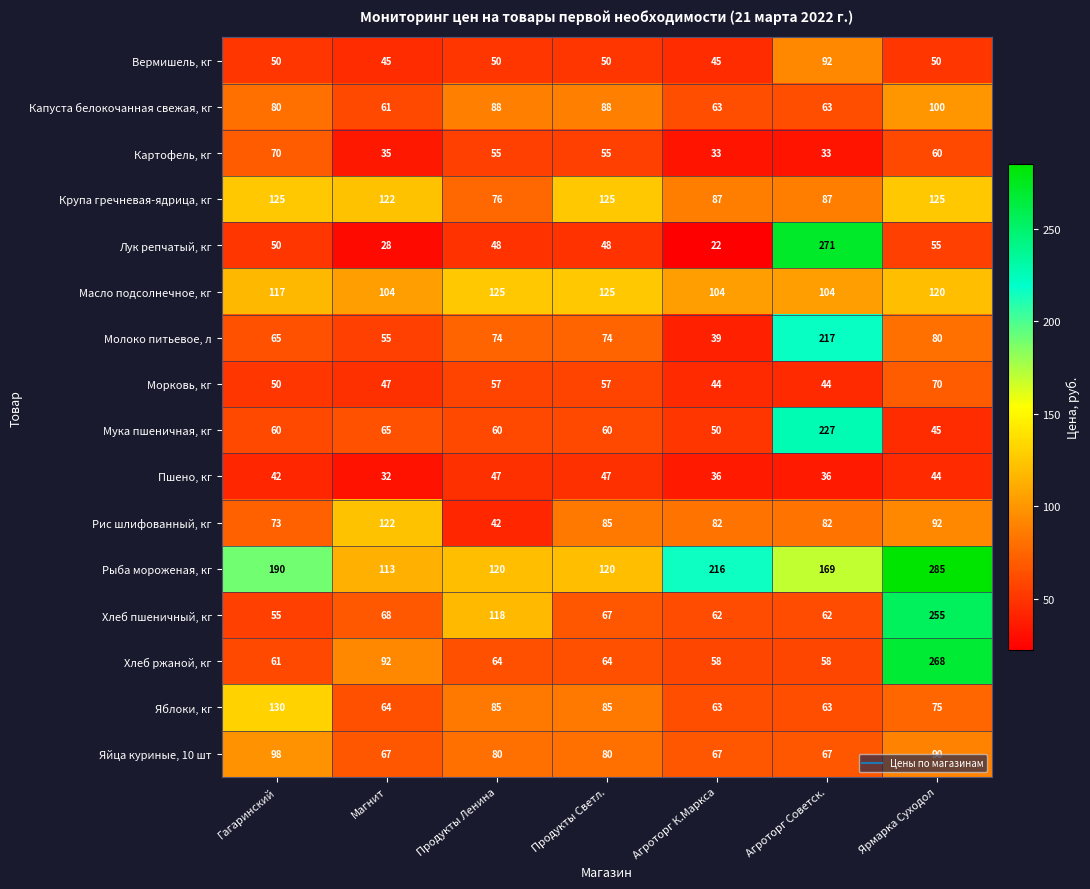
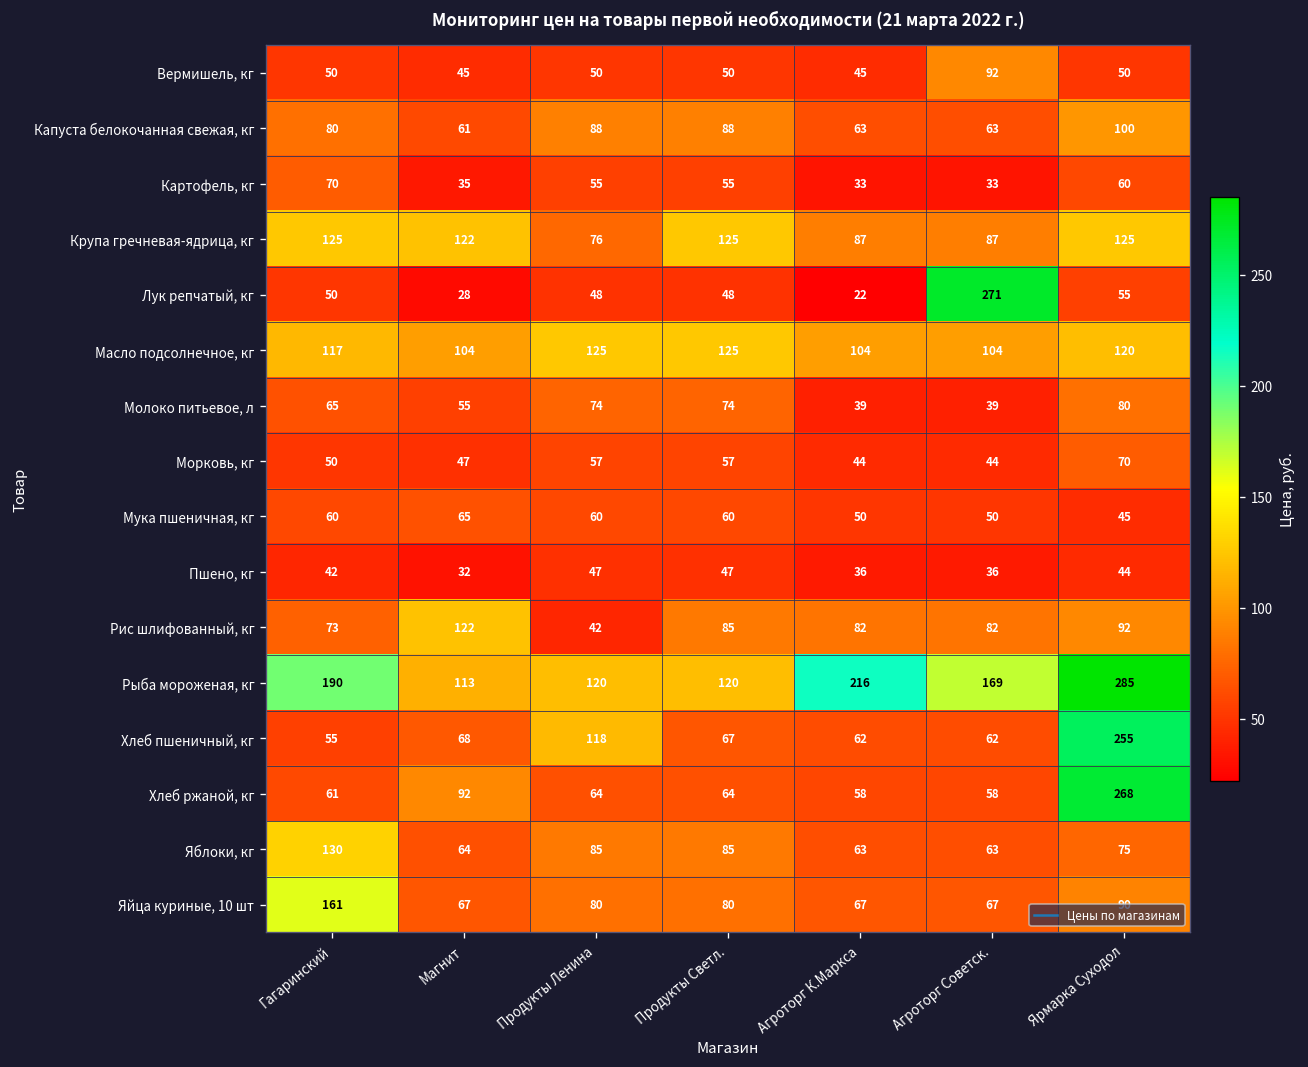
  {
    "Вермишель, кг": {
      "Гагаринский": 50,
      "Магнит": 45,
      "Продукты Ленина": 50,
      "Продукты Светл.": 50,
      "Агроторг К.Маркса": 45,
      "Агроторг Советск.": 92,
      "Ярмарка Суходол": 50
    },
    "Капуста белокочанная свежая, кг": {
      "Гагаринский": 80,
      "Магнит": 61,
      "Продукты Ленина": 88,
      "Продукты Светл.": 88,
      "Агроторг К.Маркса": 63,
      "Агроторг Советск.": 63,
      "Ярмарка Суходол": 100
    },
    "Картофель, кг": {
      "Гагаринский": 70,
      "Магнит": 35,
      "Продукты Ленина": 55,
      "Продукты Светл.": 55,
      "Агроторг К.Маркса": 33,
      "Агроторг Советск.": 33,
      "Ярмарка Суходол": 60
    },
    "Крупа гречневая-ядрица, кг": {
      "Гагаринский": 125,
      "Магнит": 122,
      "Продукты Ленина": 76,
      "Продукты Светл.": 125,
      "Агроторг К.Маркса": 87,
      "Агроторг Советск.": 87,
      "Ярмарка Суходол": 125
    },
    "Лук репчатый, кг": {
      "Гагаринский": 50,
      "Магнит": 28,
      "Продукты Ленина": 48,
      "Продукты Светл.": 48,
      "Агроторг К.Маркса": 22,
      "Агроторг Советск.": 271,
      "Ярмарка Суходол": 55
    },
    "Масло подсолнечное, кг": {
      "Гагаринский": 117,
      "Магнит": 104,
      "Продукты Ленина": 125,
      "Продукты Светл.": 125,
      "Агроторг К.Маркса": 104,
      "Агроторг Советск.": 104,
      "Ярмарка Суходол": 120
    },
    "Молоко питьевое, л": {
      "Гагаринский": 65,
      "Магнит": 55,
      "Продукты Ленина": 74,
      "Продукты Светл.": 74,
      "Агроторг К.Маркса": 39,
-     "Агроторг Советск.": 217,
+     "Агроторг Советск.": 39,
      "Ярмарка Суходол": 80
    },
    "Морковь, кг": {
      "Гагаринский": 50,
      "Магнит": 47,
      "Продукты Ленина": 57,
      "Продукты Светл.": 57,
      "Агроторг К.Маркса": 44,
      "Агроторг Советск.": 44,
      "Ярмарка Суходол": 70
    },
    "Мука пшеничная, кг": {
      "Гагаринский": 60,
      "Магнит": 65,
      "Продукты Ленина": 60,
      "Продукты Светл.": 60,
      "Агроторг К.Маркса": 50,
-     "Агроторг Советск.": 227,
+     "Агроторг Советск.": 50,
      "Ярмарка Суходол": 45
    },
    "Пшено, кг": {
      "Гагаринский": 42,
      "Магнит": 32,
      "Продукты Ленина": 47,
      "Продукты Светл.": 47,
      "Агроторг К.Маркса": 36,
      "Агроторг Советск.": 36,
      "Ярмарка Суходол": 44
    },
    "Рис шлифованный, кг": {
      "Гагаринский": 73,
      "Магнит": 122,
      "Продукты Ленина": 42,
      "Продукты Светл.": 85,
      "Агроторг К.Маркса": 82,
      "Агроторг Советск.": 82,
      "Ярмарка Суходол": 92
    },
    "Рыба мороженая, кг": {
      "Гагаринский": 190,
      "Магнит": 113,
      "Продукты Ленина": 120,
      "Продукты Светл.": 120,
      "Агроторг К.Маркса": 216,
      "Агроторг Советск.": 169,
      "Ярмарка Суходол": 285
    },
    "Хлеб пшеничный, кг": {
      "Гагаринский": 55,
      "Магнит": 68,
      "Продукты Ленина": 118,
      "Продукты Светл.": 67,
      "Агроторг К.Маркса": 62,
      "Агроторг Советск.": 62,
      "Ярмарка Суходол": 255
    },
    "Хлеб ржаной, кг": {
      "Гагаринский": 61,
      "Магнит": 92,
      "Продукты Ленина": 64,
      "Продукты Светл.": 64,
      "Агроторг К.Маркса": 58,
      "Агроторг Советск.": 58,
      "Ярмарка Суходол": 268
    },
    "Яблоки, кг": {
      "Гагаринский": 130,
      "Магнит": 64,
      "Продукты Ленина": 85,
      "Продукты Светл.": 85,
      "Агроторг К.Маркса": 63,
      "Агроторг Советск.": 63,
      "Ярмарка Суходол": 75
    },
    "Яйца куриные, 10 шт": {
-     "Гагаринский": 98,
+     "Гагаринский": 161,
      "Магнит": 67,
      "Продукты Ленина": 80,
      "Продукты Светл.": 80,
      "Агроторг К.Маркса": 67,
      "Агроторг Советск.": 67
    }
  }
